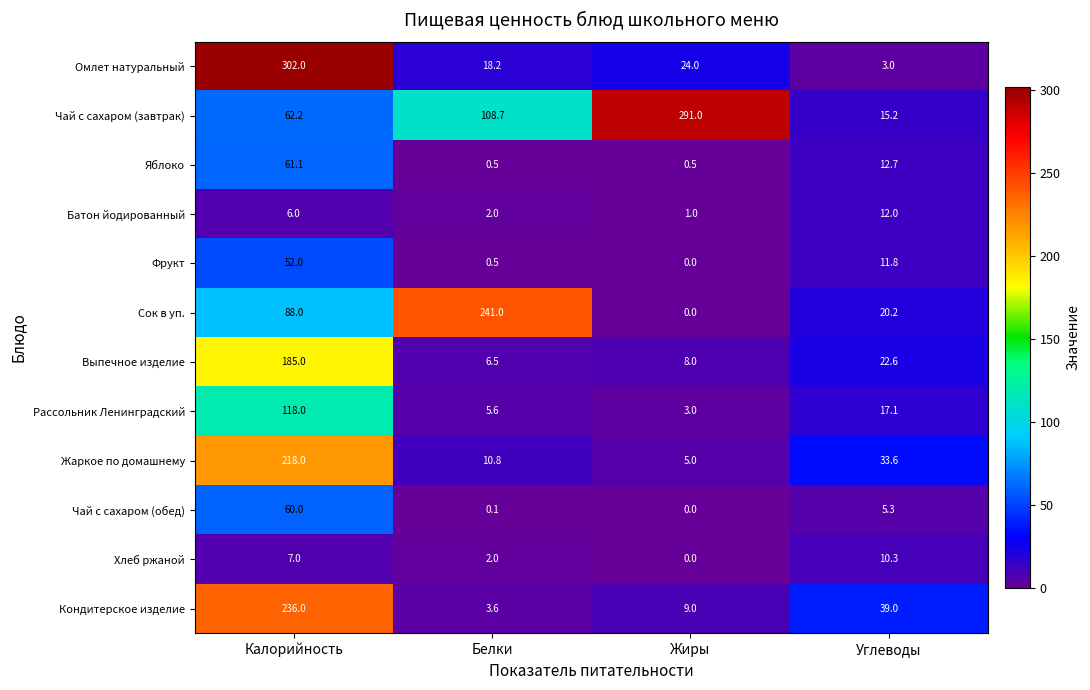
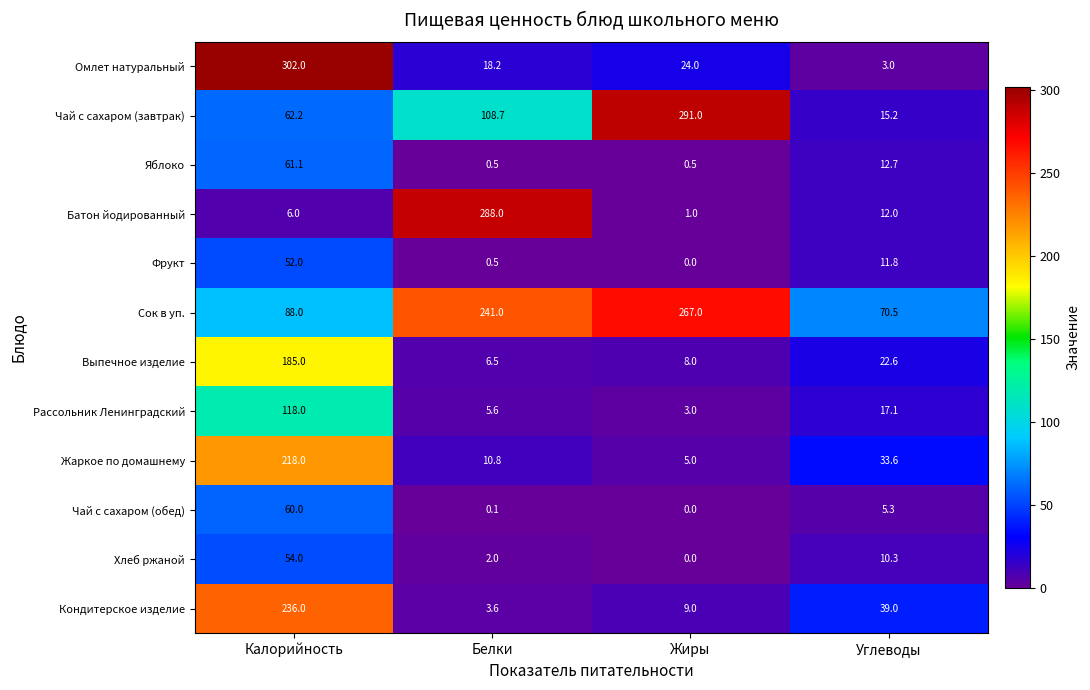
  {
    "Омлет натуральный": {
      "Калорийность": 302.0,
      "Белки": 18.2,
      "Жиры": 24.0,
      "Углеводы": 3.0
    },
    "Чай с сахаром (завтрак)": {
      "Калорийность": 62.2,
      "Белки": 108.7,
      "Жиры": 291.0,
      "Углеводы": 15.2
    },
    "Яблоко": {
      "Калорийность": 61.1,
      "Белки": 0.5,
      "Жиры": 0.5,
      "Углеводы": 12.7
    },
    "Батон йодированный": {
      "Калорийность": 6.0,
-     "Белки": 2.0,
+     "Белки": 288.0,
      "Жиры": 1.0,
      "Углеводы": 12.0
    },
    "Фрукт": {
      "Калорийность": 52.0,
      "Белки": 0.5,
      "Жиры": 0.0,
      "Углеводы": 11.8
    },
    "Сок в уп.": {
      "Калорийность": 88.0,
      "Белки": 241.0,
-     "Жиры": 0.0,
-     "Углеводы": 20.2
+     "Жиры": 267.0,
+     "Углеводы": 70.5
    },
    "Выпечное изделие": {
      "Калорийность": 185.0,
      "Белки": 6.5,
      "Жиры": 8.0,
      "Углеводы": 22.6
    },
    "Рассольник Ленинградский": {
      "Калорийность": 118.0,
      "Белки": 5.6,
      "Жиры": 3.0,
      "Углеводы": 17.1
    },
    "Жаркое по домашнему": {
      "Калорийность": 218.0,
      "Белки": 10.8,
      "Жиры": 5.0,
      "Углеводы": 33.6
    },
    "Чай с сахаром (обед)": {
      "Калорийность": 60.0,
      "Белки": 0.1,
      "Жиры": 0.0,
      "Углеводы": 5.3
    },
    "Хлеб ржаной": {
-     "Калорийность": 7.0,
+     "Калорийность": 54.0,
      "Белки": 2.0,
      "Жиры": 0.0,
      "Углеводы": 10.3
    },
    "Кондитерское изделие": {
      "Калорийность": 236.0,
      "Белки": 3.6,
      "Жиры": 9.0,
      "Углеводы": 39.0
    }
  }
